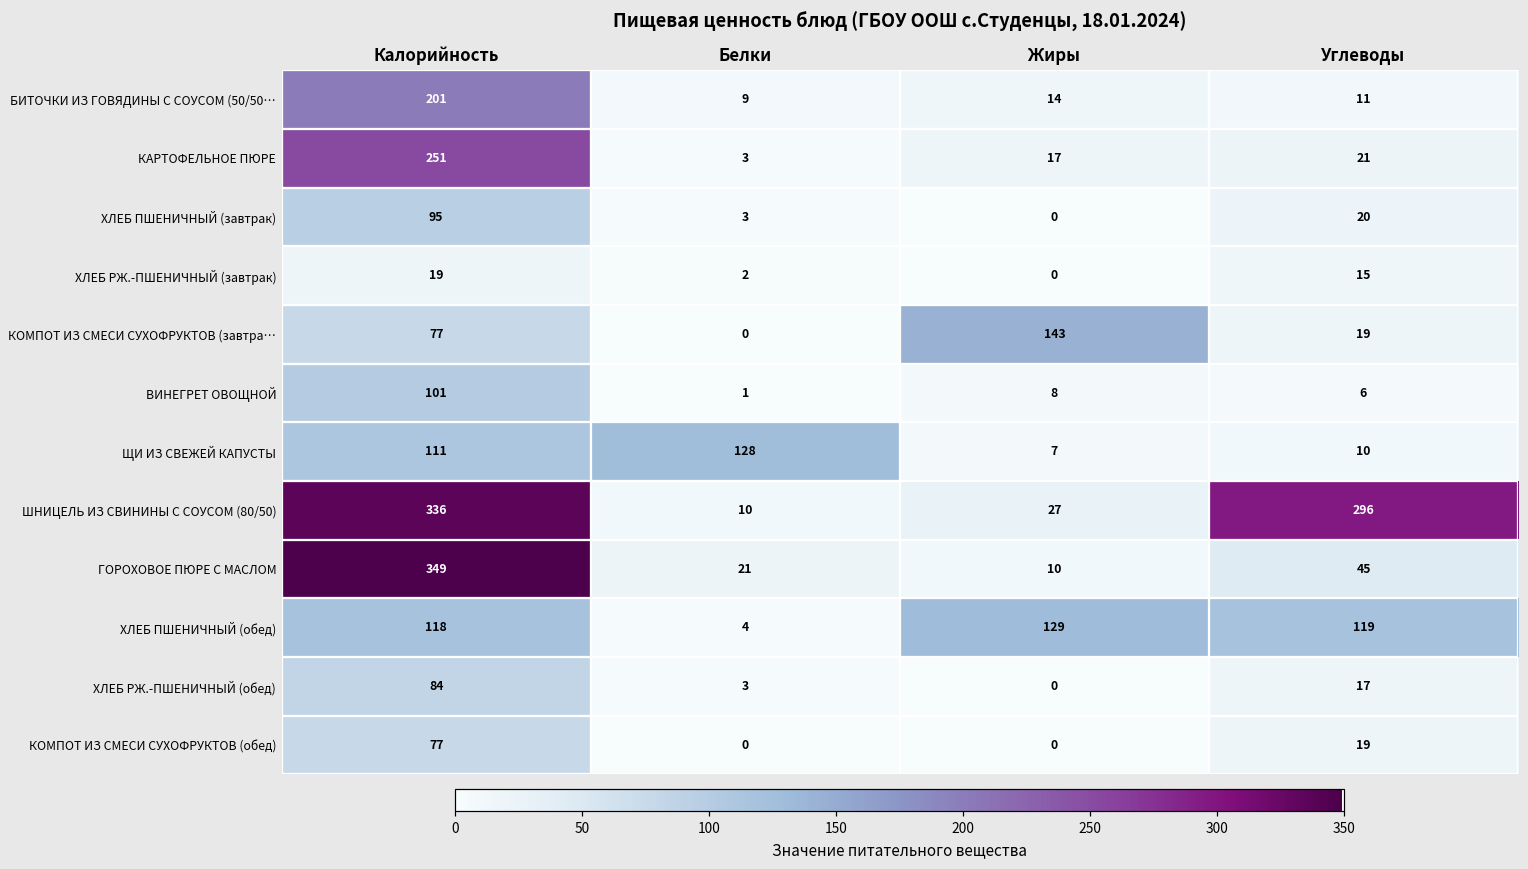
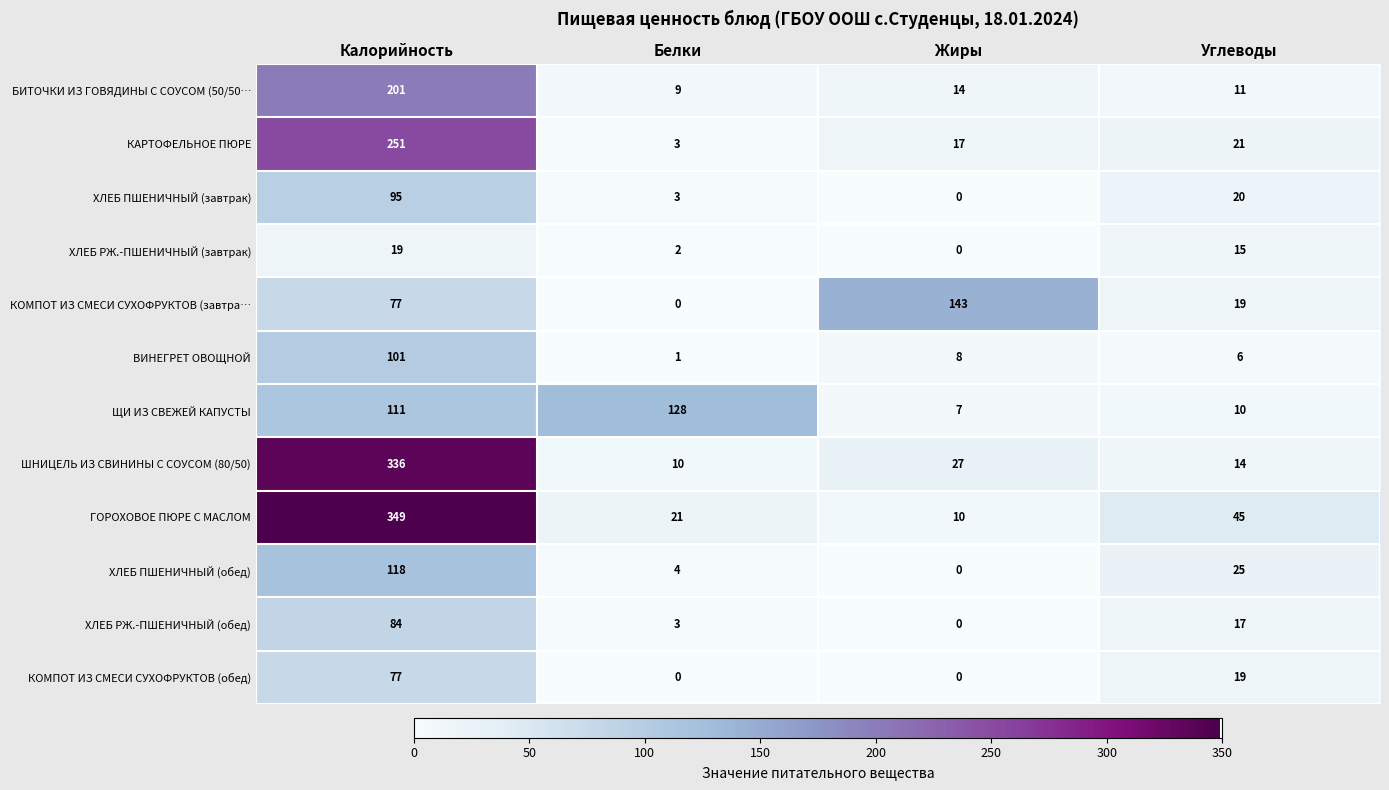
  {
    "БИТОЧКИ ИЗ ГОВЯДИНЫ С СОУСОМ (50/50…": {
      "Калорийность": 201,
      "Белки": 9,
      "Жиры": 14,
      "Углеводы": 11
    },
    "КАРТОФЕЛЬНОЕ ПЮРЕ": {
      "Калорийность": 251,
      "Белки": 3,
      "Жиры": 17,
      "Углеводы": 21
    },
    "ХЛЕБ ПШЕНИЧНЫЙ (завтрак)": {
      "Калорийность": 95,
      "Белки": 3,
      "Жиры": 0,
      "Углеводы": 20
    },
    "ХЛЕБ РЖ.-ПШЕНИЧНЫЙ (завтрак)": {
      "Калорийность": 19,
      "Белки": 2,
      "Жиры": 0,
      "Углеводы": 15
    },
    "КОМПОТ ИЗ СМЕСИ СУХОФРУКТОВ (завтра…": {
      "Калорийность": 77,
      "Белки": 0,
      "Жиры": 143,
      "Углеводы": 19
    },
    "ВИНЕГРЕТ ОВОЩНОЙ": {
      "Калорийность": 101,
      "Белки": 1,
      "Жиры": 8,
      "Углеводы": 6
    },
    "ЩИ ИЗ СВЕЖЕЙ КАПУСТЫ": {
      "Калорийность": 111,
      "Белки": 128,
      "Жиры": 7,
      "Углеводы": 10
    },
    "ШНИЦЕЛЬ ИЗ СВИНИНЫ С СОУСОМ (80/50)": {
      "Калорийность": 336,
      "Белки": 10,
      "Жиры": 27,
-     "Углеводы": 296
+     "Углеводы": 14
    },
    "ГОРОХОВОЕ ПЮРЕ С МАСЛОМ": {
      "Калорийность": 349,
      "Белки": 21,
      "Жиры": 10,
      "Углеводы": 45
    },
    "ХЛЕБ ПШЕНИЧНЫЙ (обед)": {
      "Калорийность": 118,
      "Белки": 4,
-     "Жиры": 129,
-     "Углеводы": 119
+     "Жиры": 0,
+     "Углеводы": 25
    },
    "ХЛЕБ РЖ.-ПШЕНИЧНЫЙ (обед)": {
      "Калорийность": 84,
      "Белки": 3,
      "Жиры": 0,
      "Углеводы": 17
    },
    "КОМПОТ ИЗ СМЕСИ СУХОФРУКТОВ (обед)": {
      "Калорийность": 77,
      "Белки": 0,
      "Жиры": 0,
      "Углеводы": 19
    }
  }
